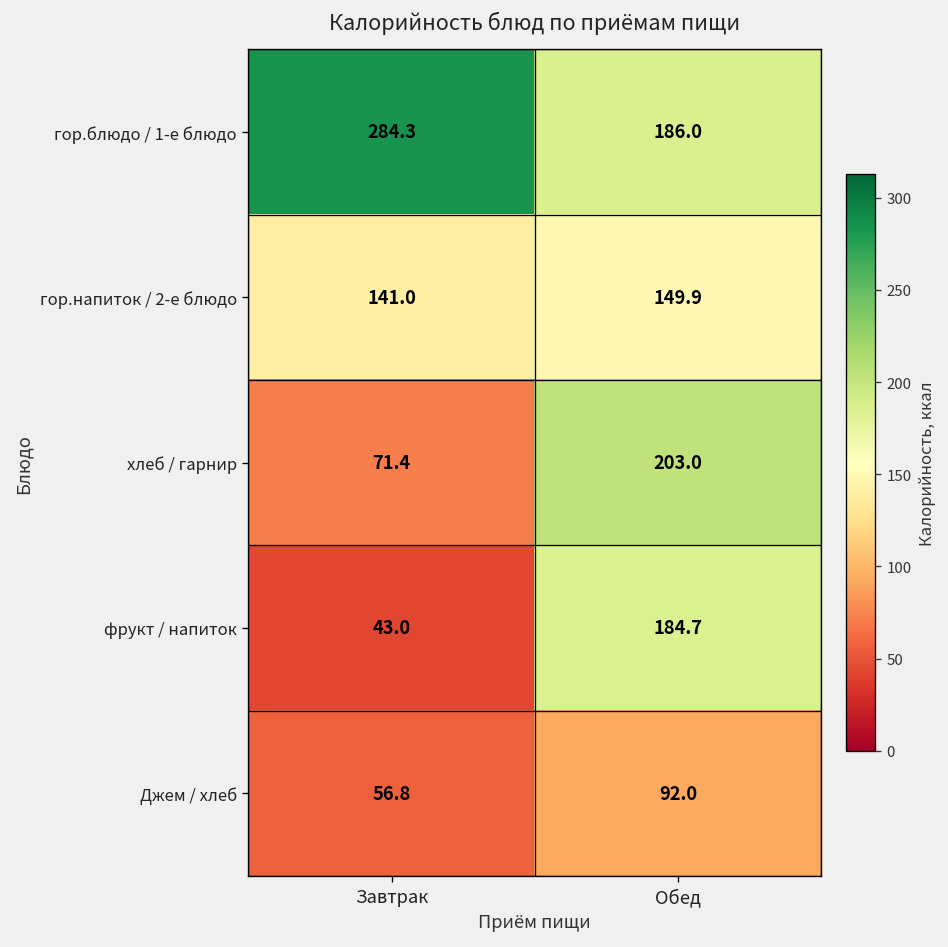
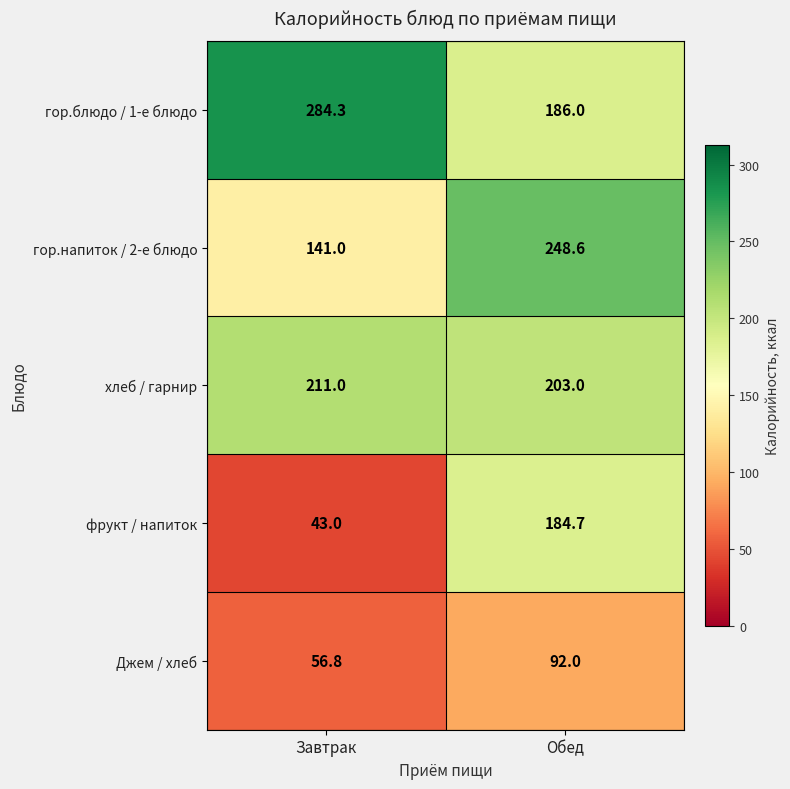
  {
    "гор.блюдо / 1-е блюдо": {
      "Завтрак": 284.3,
      "Обед": 186.0
    },
    "гор.напиток / 2-е блюдо": {
      "Завтрак": 141.0,
-     "Обед": 149.9
+     "Обед": 248.6
    },
    "хлеб / гарнир": {
-     "Завтрак": 71.4,
+     "Завтрак": 211.0,
      "Обед": 203.0
    },
    "фрукт / напиток": {
      "Завтрак": 43.0,
      "Обед": 184.7
    },
    "Джем / хлеб": {
      "Завтрак": 56.8,
      "Обед": 92.0
    }
  }
